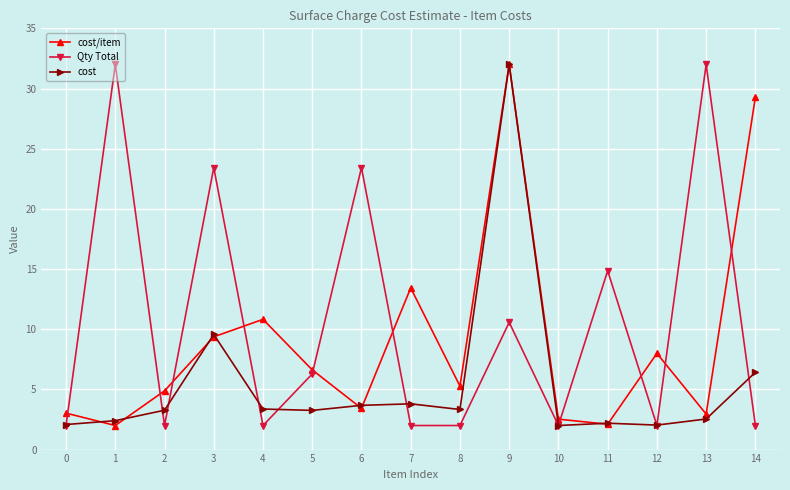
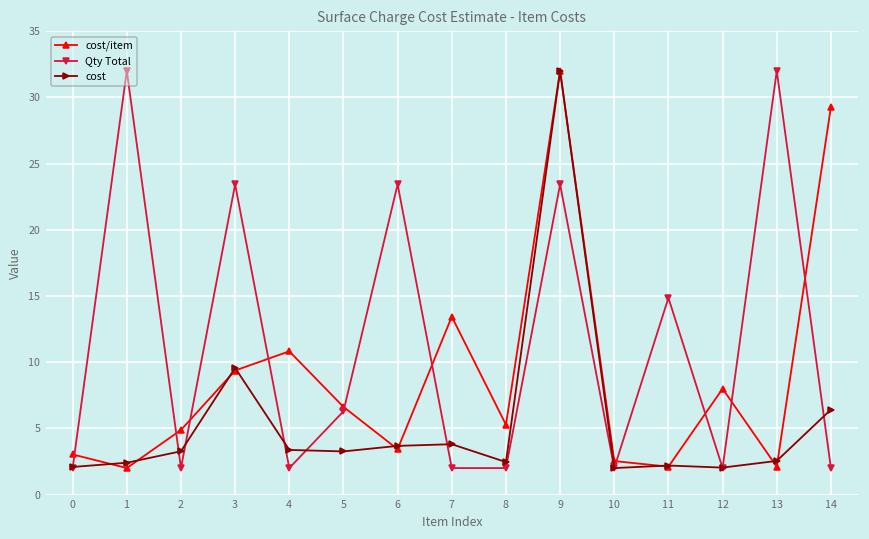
  {
    "cost/item": {
      "0": 3.0,
      "1": 2.0,
      "2": 4.9,
      "4": 10.8,
      "5": 6.6,
      "6": 3.4,
      "7": 13.4,
      "8": 5.3,
      "10": 2.5,
      "12": 8.0,
-     "13": 3.0,
+     "13": 2.1,
      "14": 29.3
    },
    "Qty Total": {
      "2": 2.0,
      "3": 23.4,
      "4": 2.0,
      "5": 6.3,
      "6": 23.4,
      "7": 2.0,
      "8": 2.0,
-     "9": 10.6,
+     "9": 23.4,
      "11": 14.9,
      "13": 32.0,
      "14": 2.0
    },
    "cost": {
      "1": 2.4,
      "2": 3.3,
      "4": 3.4,
      "5": 3.3,
      "6": 3.7,
      "7": 3.8,
-     "8": 3.3,
+     "8": 2.5,
      "13": 2.5,
      "14": 6.4
    }
  }
